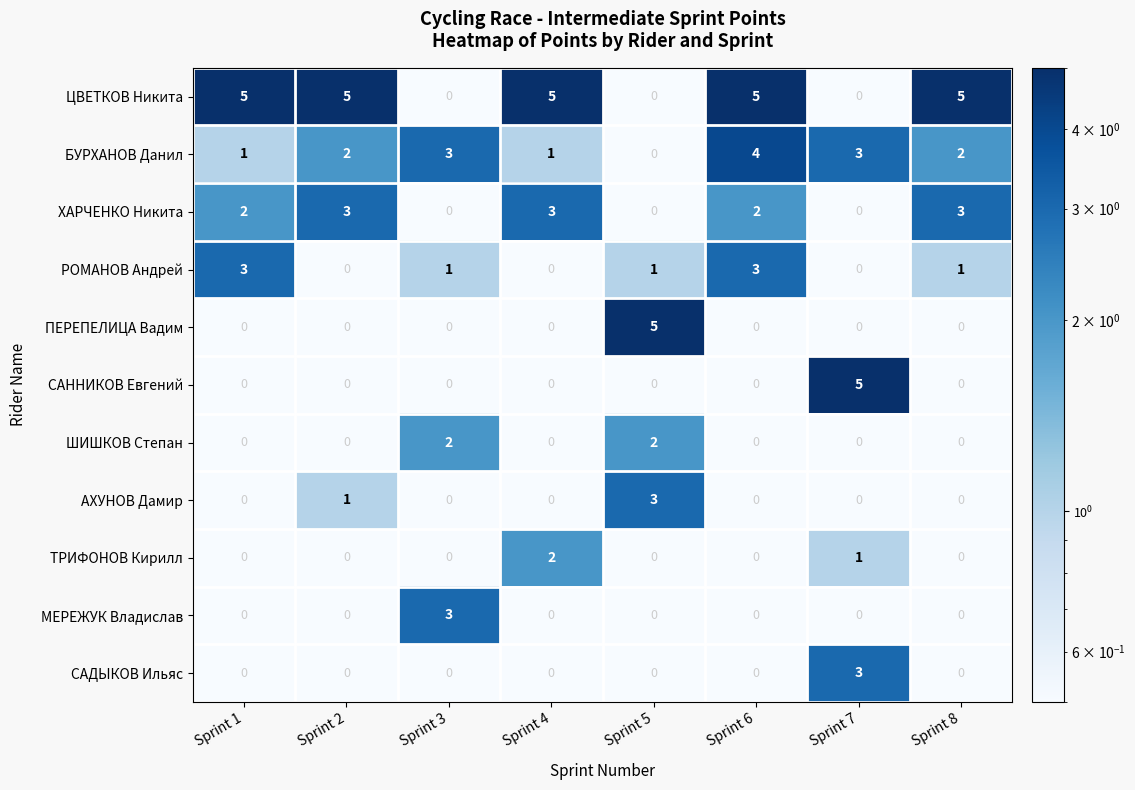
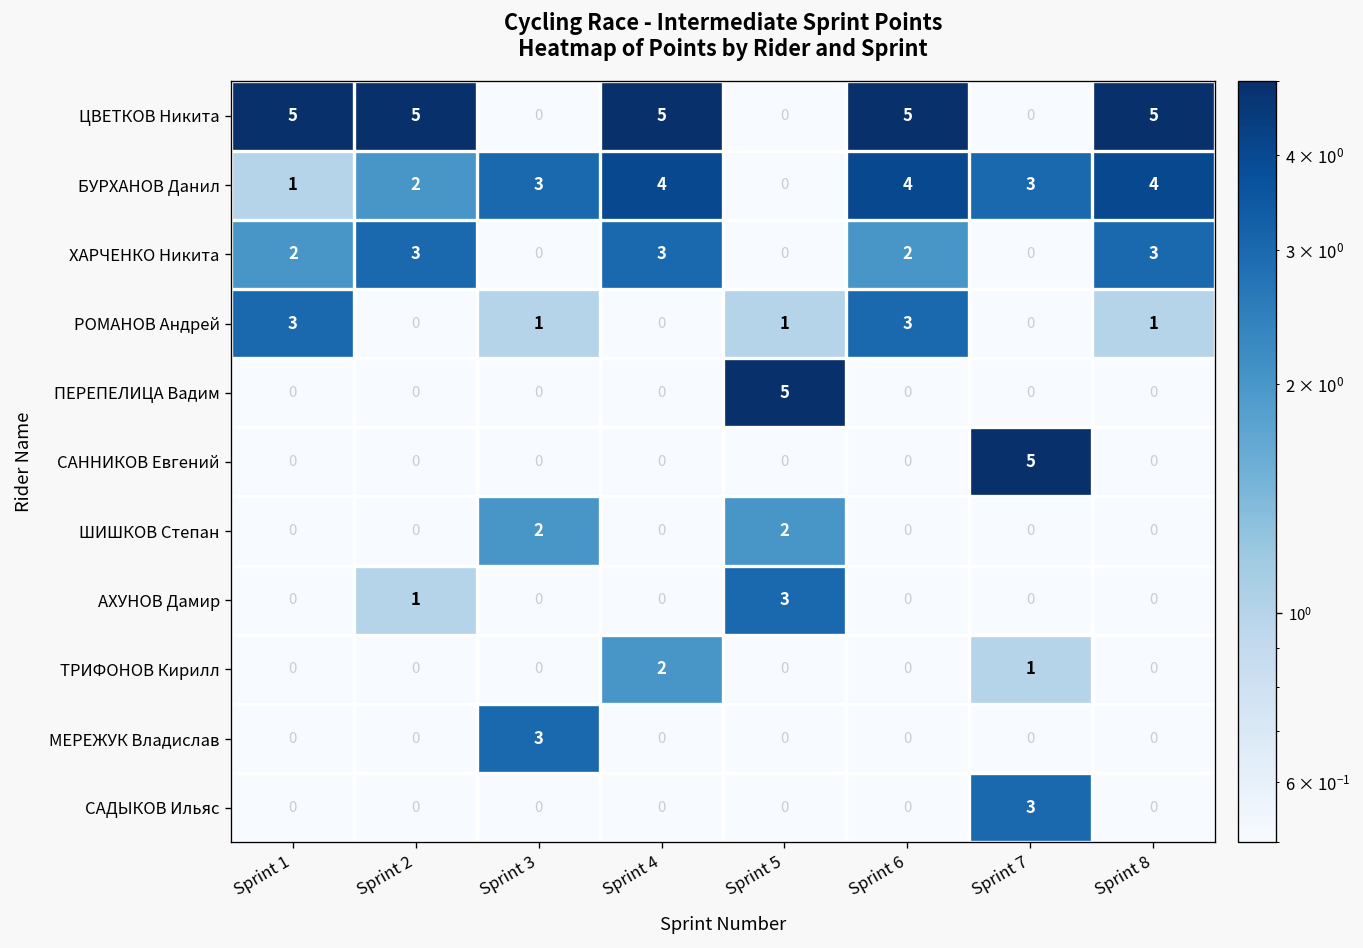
  {
    "ЦВЕТКОВ Никита": {
      "Sprint 1": 5,
      "Sprint 2": 5,
      "Sprint 3": 0,
      "Sprint 4": 5,
      "Sprint 5": 0,
      "Sprint 6": 5,
      "Sprint 7": 0,
      "Sprint 8": 5
    },
    "БУРХАНОВ Данил": {
      "Sprint 1": 1,
      "Sprint 2": 2,
      "Sprint 3": 3,
-     "Sprint 4": 1,
+     "Sprint 4": 4,
      "Sprint 5": 0,
      "Sprint 6": 4,
      "Sprint 7": 3,
-     "Sprint 8": 2
+     "Sprint 8": 4
    },
    "ХАРЧЕНКО Никита": {
      "Sprint 1": 2,
      "Sprint 2": 3,
      "Sprint 3": 0,
      "Sprint 4": 3,
      "Sprint 5": 0,
      "Sprint 6": 2,
      "Sprint 7": 0,
      "Sprint 8": 3
    },
    "РОМАНОВ Андрей": {
      "Sprint 1": 3,
      "Sprint 2": 0,
      "Sprint 3": 1,
      "Sprint 4": 0,
      "Sprint 5": 1,
      "Sprint 6": 3,
      "Sprint 7": 0,
      "Sprint 8": 1
    },
    "ПЕРЕПЕЛИЦА Вадим": {
      "Sprint 1": 0,
      "Sprint 2": 0,
      "Sprint 3": 0,
      "Sprint 4": 0,
      "Sprint 5": 5,
      "Sprint 6": 0,
      "Sprint 7": 0,
      "Sprint 8": 0
    },
    "САННИКОВ Евгений": {
      "Sprint 1": 0,
      "Sprint 2": 0,
      "Sprint 3": 0,
      "Sprint 4": 0,
      "Sprint 5": 0,
      "Sprint 6": 0,
      "Sprint 7": 5,
      "Sprint 8": 0
    },
    "ШИШКОВ Степан": {
      "Sprint 1": 0,
      "Sprint 2": 0,
      "Sprint 3": 2,
      "Sprint 4": 0,
      "Sprint 5": 2,
      "Sprint 6": 0,
      "Sprint 7": 0,
      "Sprint 8": 0
    },
    "АХУНОВ Дамир": {
      "Sprint 1": 0,
      "Sprint 2": 1,
      "Sprint 3": 0,
      "Sprint 4": 0,
      "Sprint 5": 3,
      "Sprint 6": 0,
      "Sprint 7": 0,
      "Sprint 8": 0
    },
    "ТРИФОНОВ Кирилл": {
      "Sprint 1": 0,
      "Sprint 2": 0,
      "Sprint 3": 0,
      "Sprint 4": 2,
      "Sprint 5": 0,
      "Sprint 6": 0,
      "Sprint 7": 1,
      "Sprint 8": 0
    },
    "МЕРЕЖУК Владислав": {
      "Sprint 1": 0,
      "Sprint 2": 0,
      "Sprint 3": 3,
      "Sprint 4": 0,
      "Sprint 5": 0,
      "Sprint 6": 0,
      "Sprint 7": 0,
      "Sprint 8": 0
    },
    "САДЫКОВ Ильяс": {
      "Sprint 1": 0,
      "Sprint 2": 0,
      "Sprint 3": 0,
      "Sprint 4": 0,
      "Sprint 5": 0,
      "Sprint 6": 0,
      "Sprint 7": 3,
      "Sprint 8": 0
    }
  }
